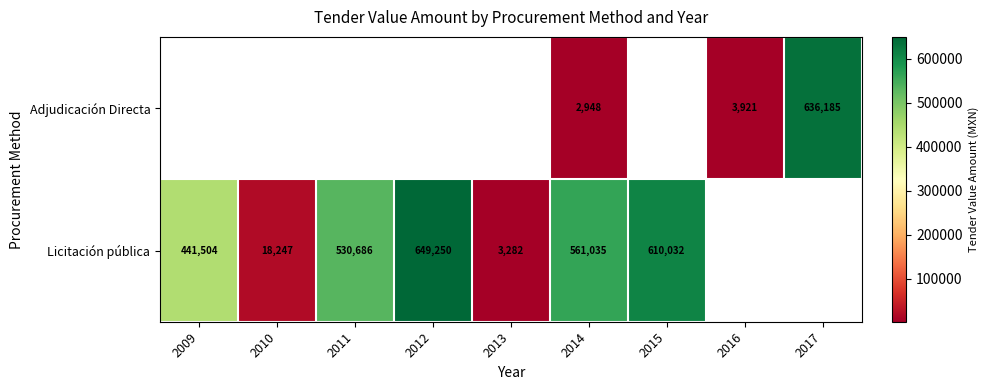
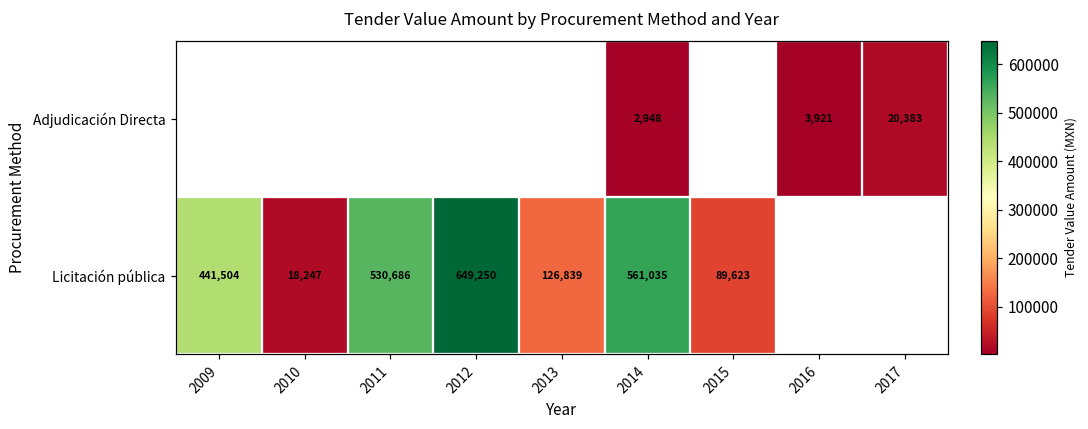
  {
    "Adjudicación Directa": {
      "2014": "2,948",
      "2016": "3,921",
-     "2017": "636,185"
+     "2017": "20,383"
    },
    "Licitación pública": {
      "2009": "441,504",
      "2010": "18,247",
      "2011": "530,686",
      "2012": "649,250",
-     "2013": "3,282",
+     "2013": "126,839",
      "2014": "561,035",
-     "2015": "610,032"
+     "2015": "89,623"
    }
  }
